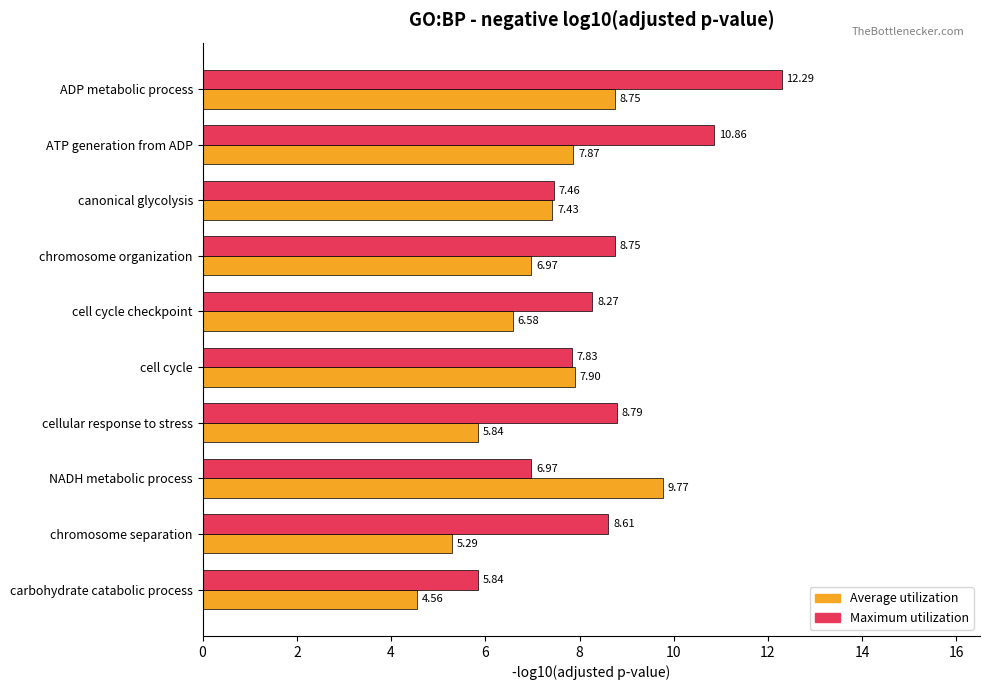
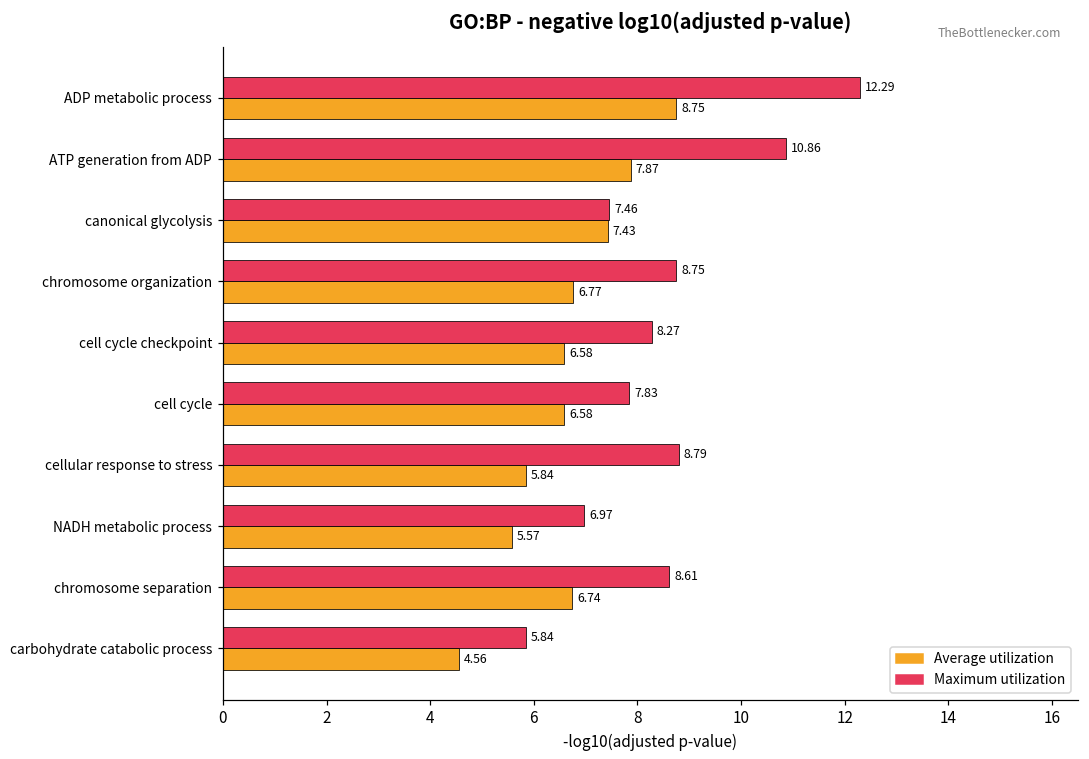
  {
    "Average utilization": {
      "ADP metabolic process": 8.75,
      "ATP generation from ADP": 7.87,
      "canonical glycolysis": 7.43,
-     "chromosome organization": 6.97,
+     "chromosome organization": 6.77,
      "cell cycle checkpoint": 6.58,
-     "cell cycle": 7.90,
+     "cell cycle": 6.58,
      "cellular response to stress": 5.84,
-     "NADH metabolic process": 9.77,
-     "chromosome separation": 5.29,
+     "NADH metabolic process": 5.57,
+     "chromosome separation": 6.74,
      "carbohydrate catabolic process": 4.56
    },
    "Maximum utilization": {
      "ADP metabolic process": 12.29,
      "ATP generation from ADP": 10.86,
      "canonical glycolysis": 7.46,
      "chromosome organization": 8.75,
      "cell cycle checkpoint": 8.27,
      "cell cycle": 7.83,
      "cellular response to stress": 8.79,
      "NADH metabolic process": 6.97,
      "chromosome separation": 8.61,
      "carbohydrate catabolic process": 5.84
    }
  }
